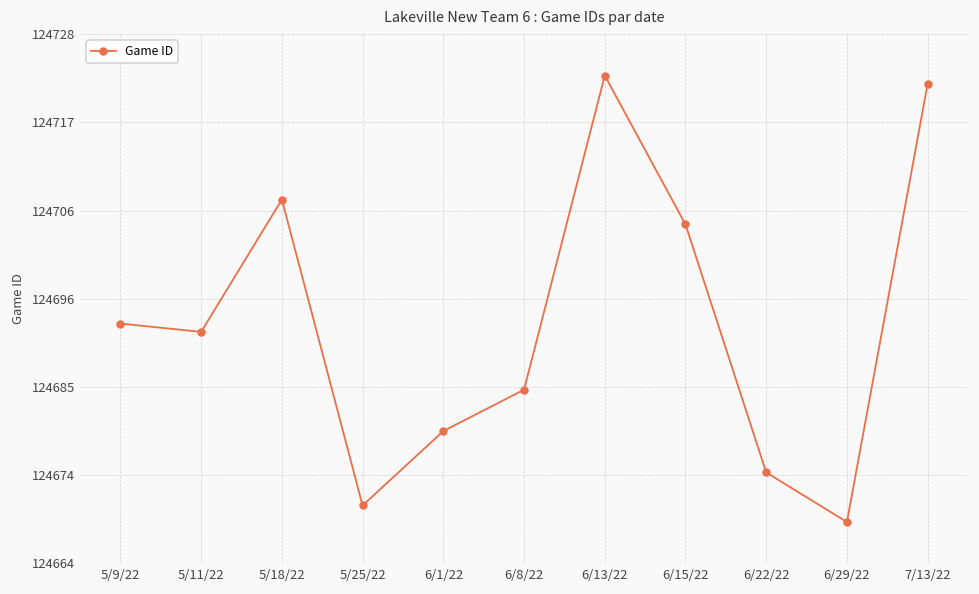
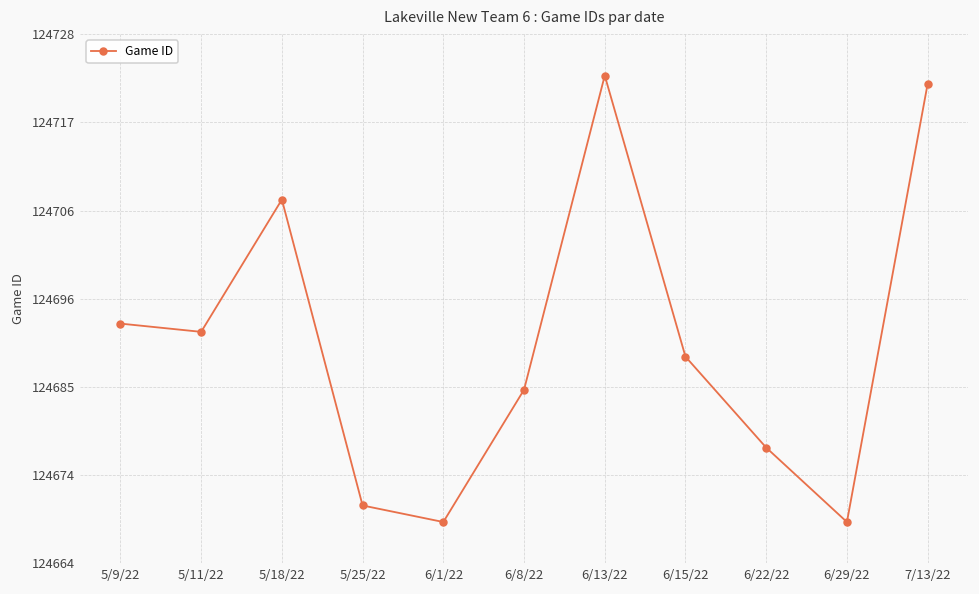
  {
    "5/9/22": 124693,
    "5/11/22": 124692,
    "5/18/22": 124708,
    "5/25/22": 124671,
-   "6/1/22": 124680,
+   "6/1/22": 124669,
    "6/8/22": 124685,
    "6/13/22": 124723,
-   "6/15/22": 124705,
-   "6/22/22": 124675,
+   "6/15/22": 124689,
+   "6/22/22": 124678,
    "6/29/22": 124669,
    "7/13/22": 124722
  }
